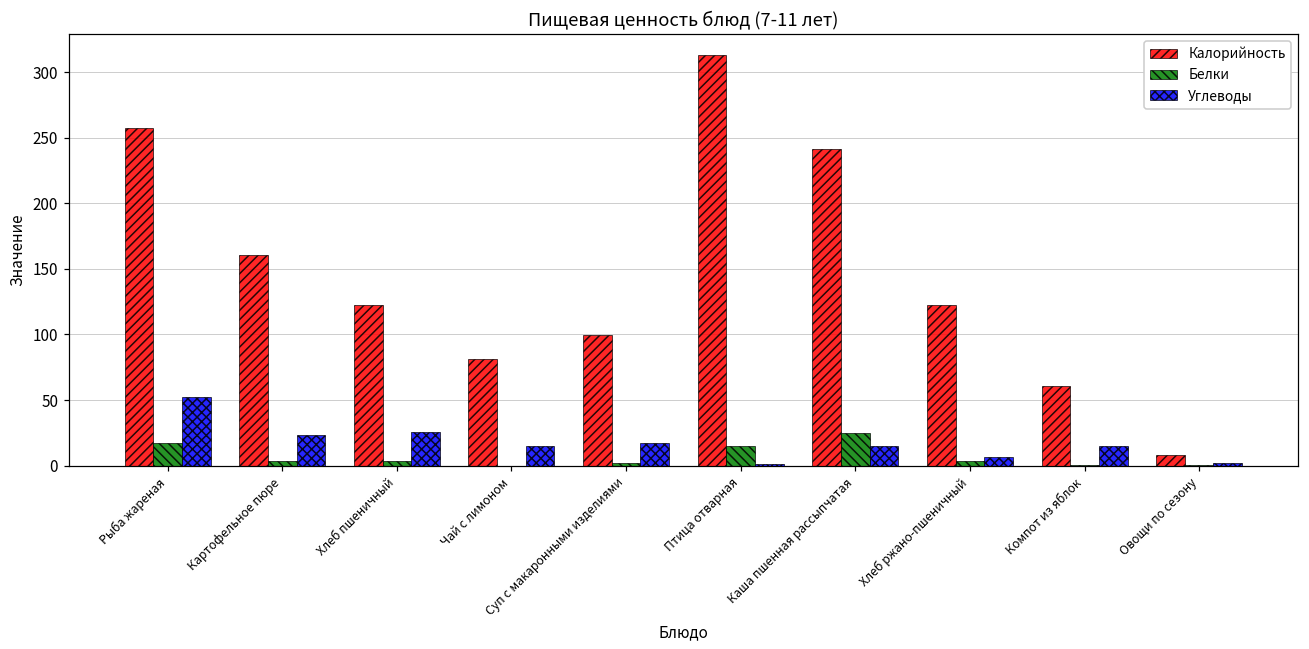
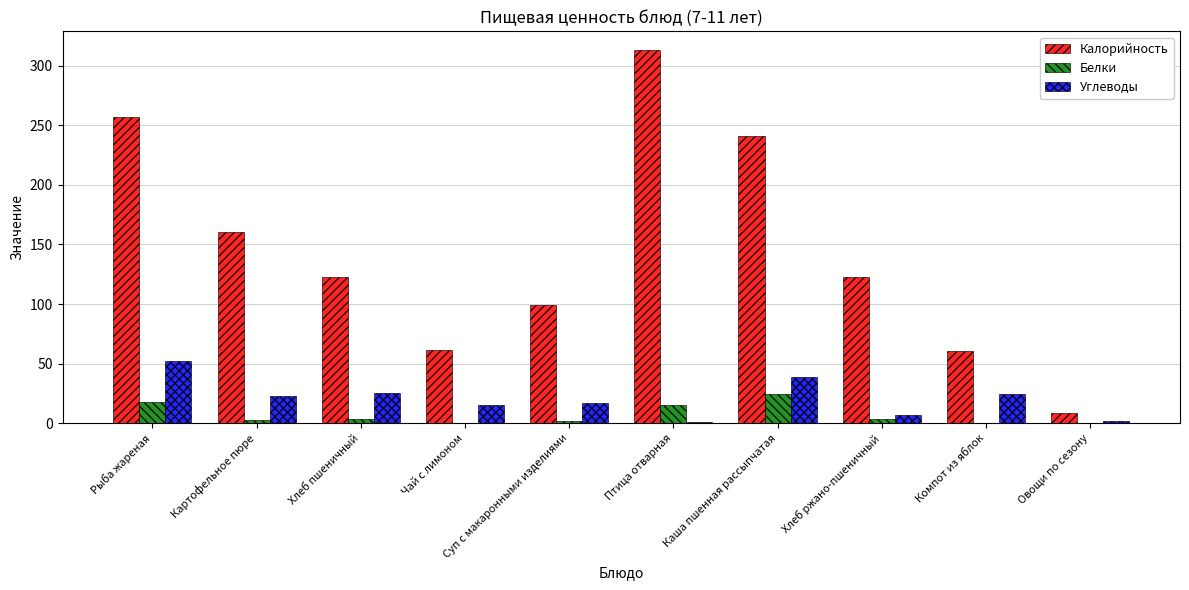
  {
    "Калорийность": {
      "Рыба жареная": 257,
      "Картофельное пюре": 160,
      "Хлеб пшеничный": 123,
-     "Чай с лимоном": 81,
+     "Чай с лимоном": 62,
      "Суп с макаронными изделиями": 99,
      "Птица отварная": 313,
      "Каша пшенная рассыпчатая": 241,
      "Хлеб ржано-пшеничный": 123,
      "Компот из яблок": 61,
      "Овощи по сезону": 8
    },
    "Белки": {
      "Рыба жареная": 18,
      "Картофельное пюре": 3,
      "Хлеб пшеничный": 3,
      "Суп с макаронными изделиями": 2,
      "Птица отварная": 15,
      "Каша пшенная рассыпчатая": 25,
      "Хлеб ржано-пшеничный": 3
    },
    "Углеводы": {
      "Рыба жареная": 52,
      "Картофельное пюре": 23,
      "Хлеб пшеничный": 25,
      "Чай с лимоном": 15,
      "Суп с макаронными изделиями": 17,
-     "Каша пшенная рассыпчатая": 15,
+     "Каша пшенная рассыпчатая": 39,
      "Хлеб ржано-пшеничный": 7,
-     "Компот из яблок": 15
+     "Компот из яблок": 25
    }
  }
